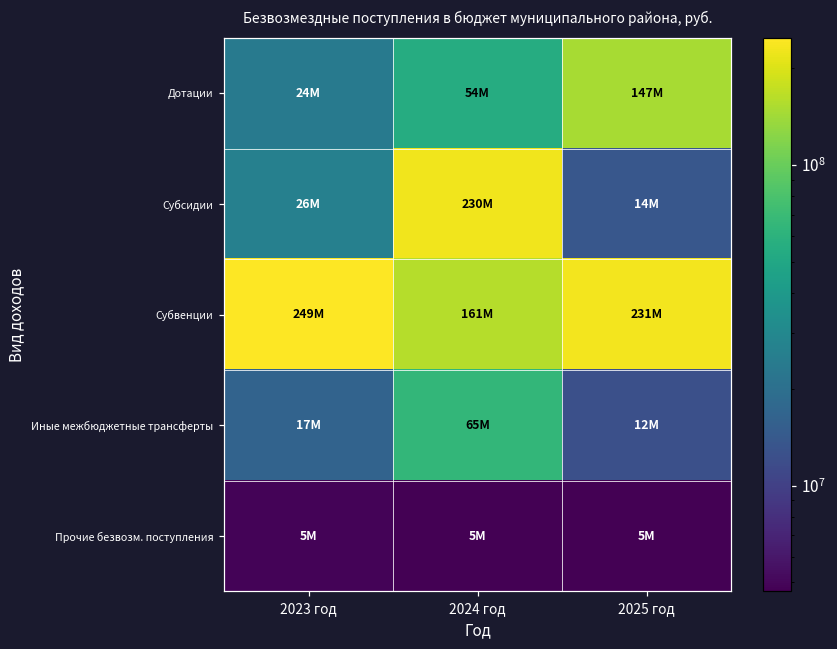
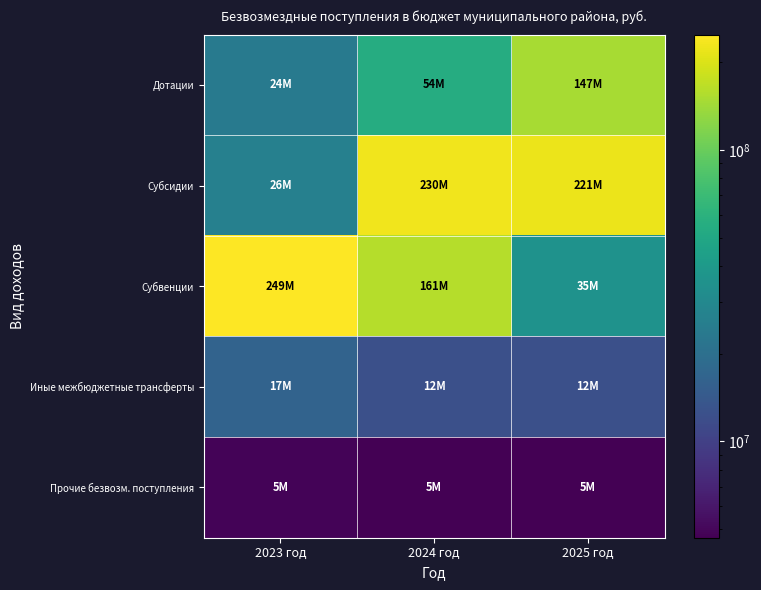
  {
    "Дотации": {
      "2023 год": "24M",
      "2024 год": "54M",
      "2025 год": "147M"
    },
    "Субсидии": {
      "2023 год": "26M",
      "2024 год": "230M",
-     "2025 год": "14M"
+     "2025 год": "221M"
    },
    "Субвенции": {
      "2023 год": "249M",
      "2024 год": "161M",
-     "2025 год": "231M"
+     "2025 год": "35M"
    },
    "Иные межбюджетные трансферты": {
      "2023 год": "17M",
-     "2024 год": "65M",
+     "2024 год": "12M",
      "2025 год": "12M"
    },
    "Прочие безвозм. поступления": {
      "2023 год": "5M",
      "2024 год": "5M",
      "2025 год": "5M"
    }
  }
